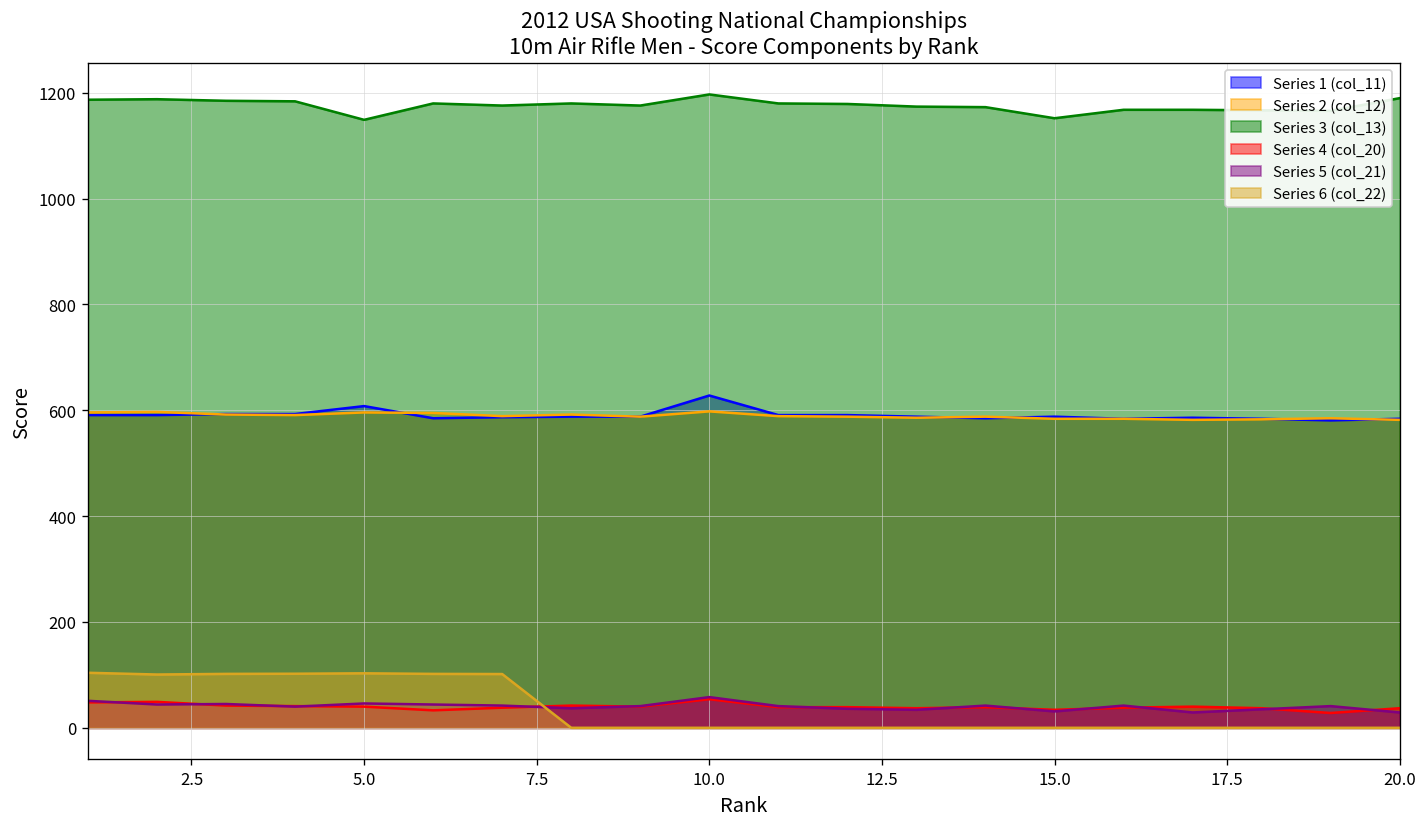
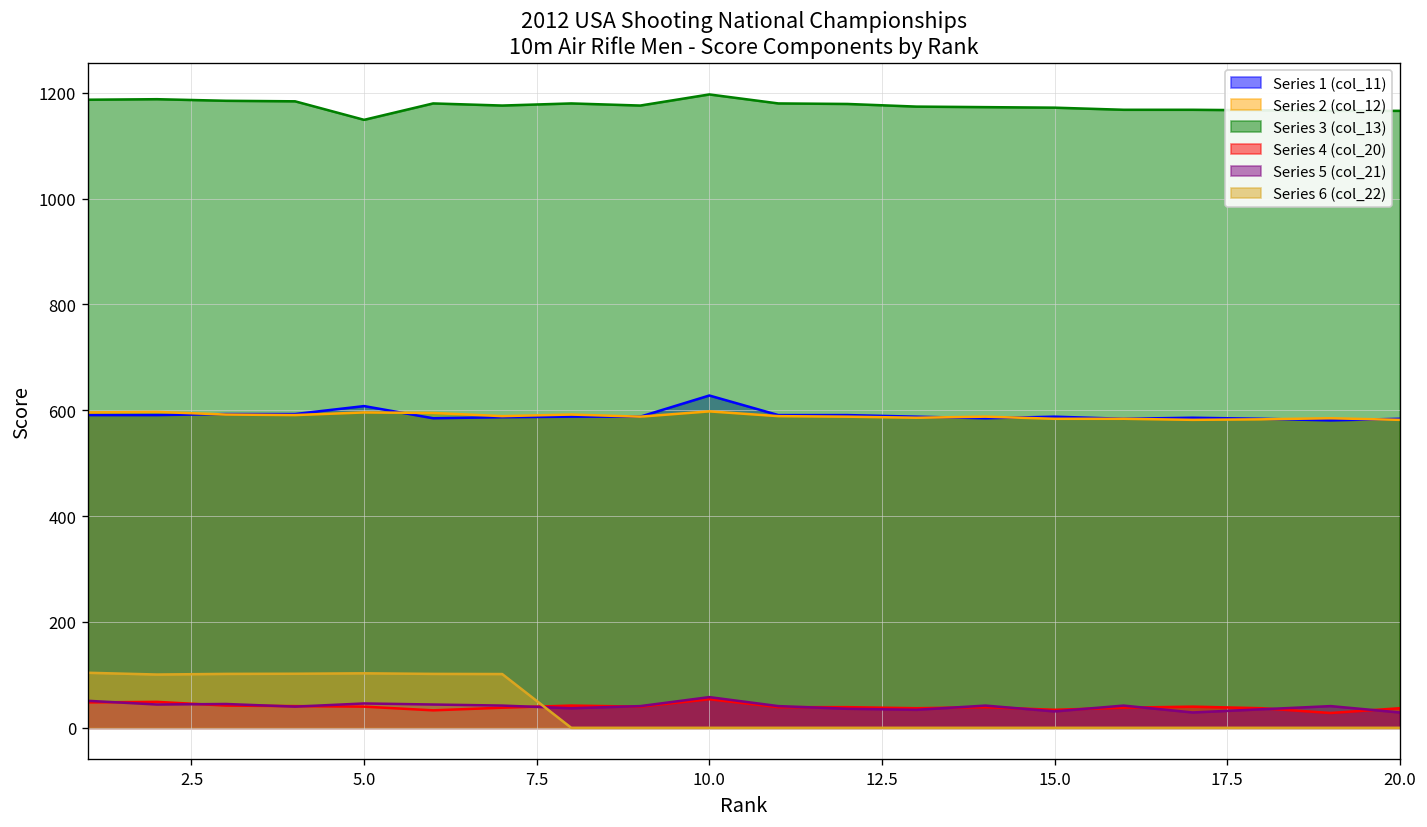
  {
    "Series 1 (col_11)": {
      "5.0": 610,
      "10.0": 630
    },
    "Series 3 (col_13)": {
      "5.0": 1150,
      "10.0": 1200,
-     "15.0": 1150,
-     "20.0": 1190
+     "15.0": 1170,
+     "20.0": 1170
    },
    "Series 4 (col_20)": {
      "5.0": 40,
      "20.0": 40
    },
    "Series 5 (col_21)": {
      "5.0": 50,
      "20.0": 30
    }
  }
